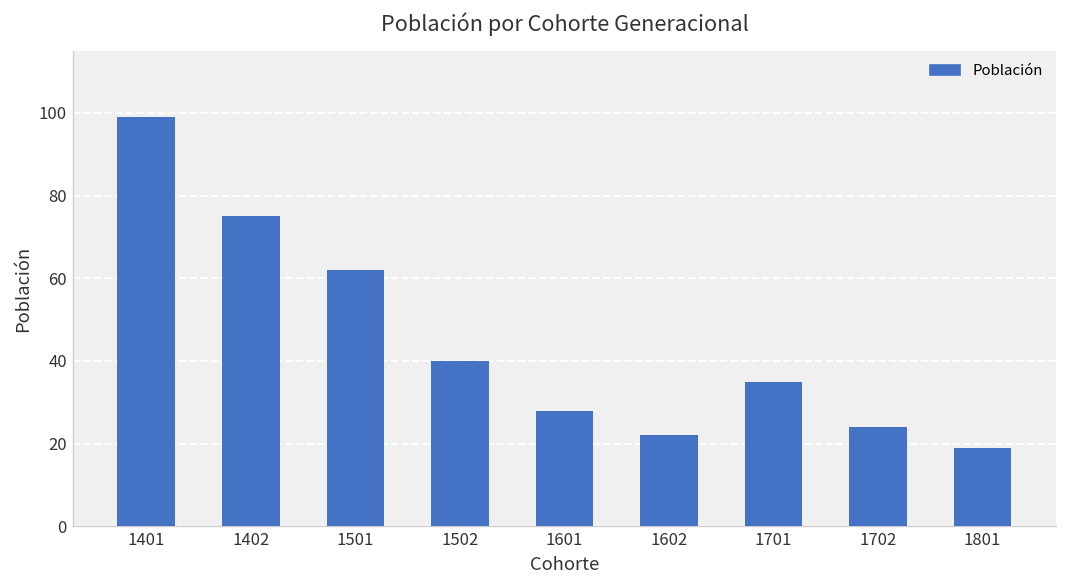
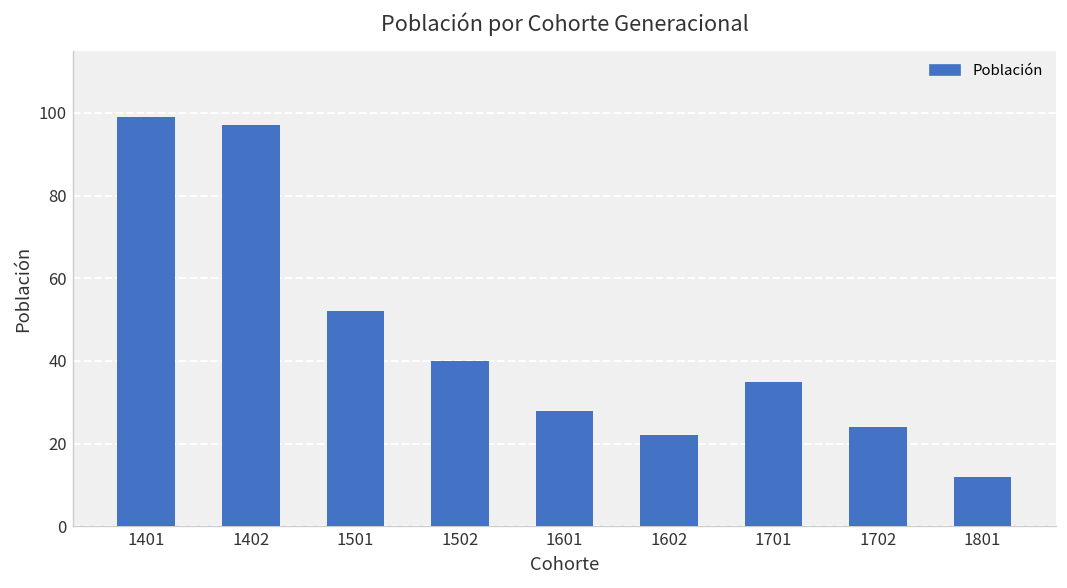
  {
    "1401": 99,
-   "1402": 75,
-   "1501": 62,
+   "1402": 97,
+   "1501": 52,
    "1502": 40,
    "1601": 28,
    "1602": 22,
    "1701": 35,
    "1702": 24,
-   "1801": 19
+   "1801": 12
  }
